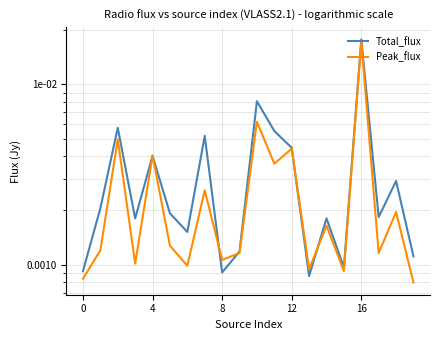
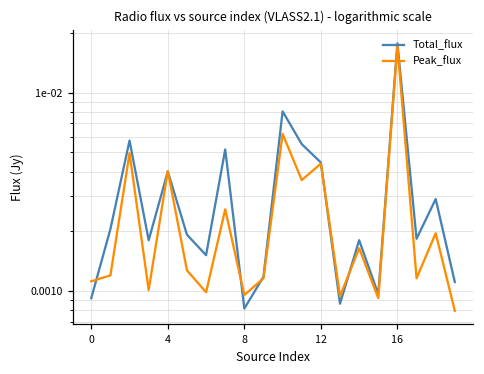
  {
    "Total_flux": {
      "0": 0.0009,
-     "8": 0.0009
+     "8": 0.0008
    },
    "Peak_flux": {
-     "0": 0.0008,
-     "8": 0.0011
+     "0": 0.0011,
+     "8": 0.0010
    }
  }
